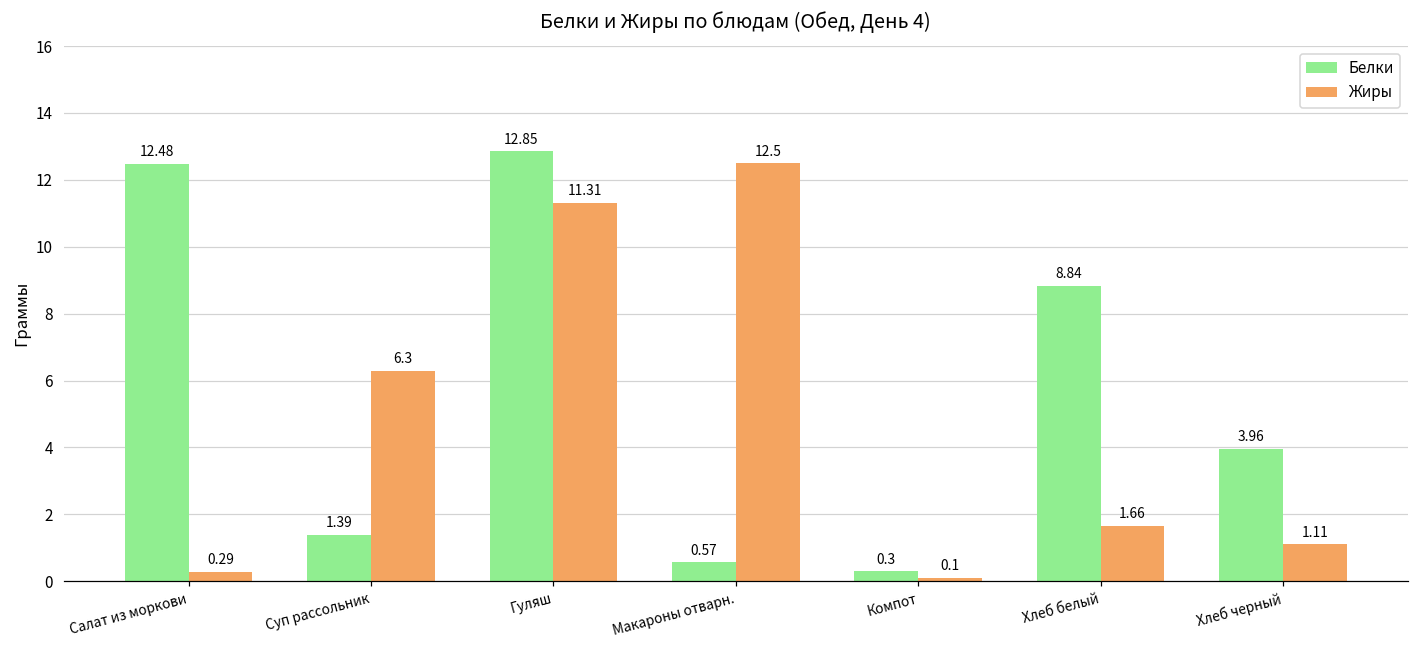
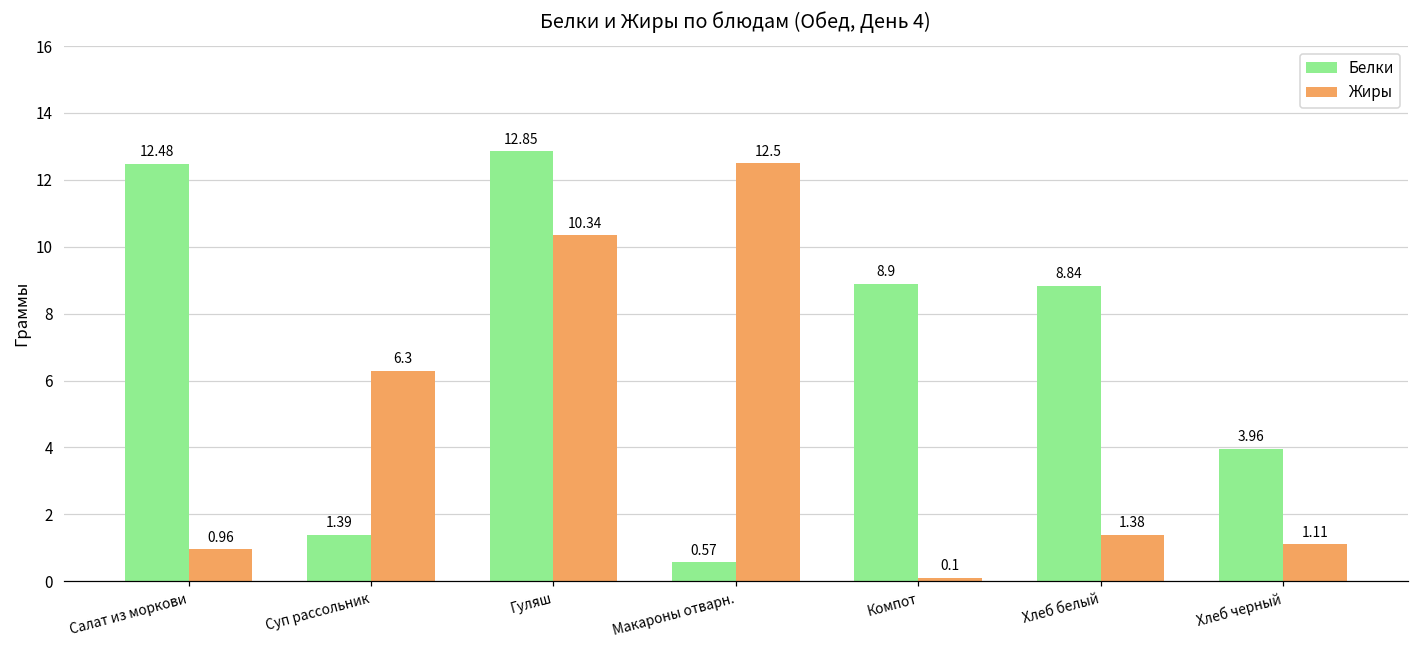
  {
    "Белки": {
      "Салат из моркови": 12.48,
      "Суп рассольник": 1.39,
      "Гуляш": 12.85,
      "Макароны отварн.": 0.57,
-     "Компот": 0.3,
+     "Компот": 8.9,
      "Хлеб белый": 8.84,
      "Хлеб черный": 3.96
    },
    "Жиры": {
-     "Салат из моркови": 0.29,
+     "Салат из моркови": 0.96,
      "Суп рассольник": 6.3,
-     "Гуляш": 11.31,
+     "Гуляш": 10.34,
      "Макароны отварн.": 12.5,
      "Компот": 0.1,
-     "Хлеб белый": 1.66,
+     "Хлеб белый": 1.38,
      "Хлеб черный": 1.11
    }
  }
